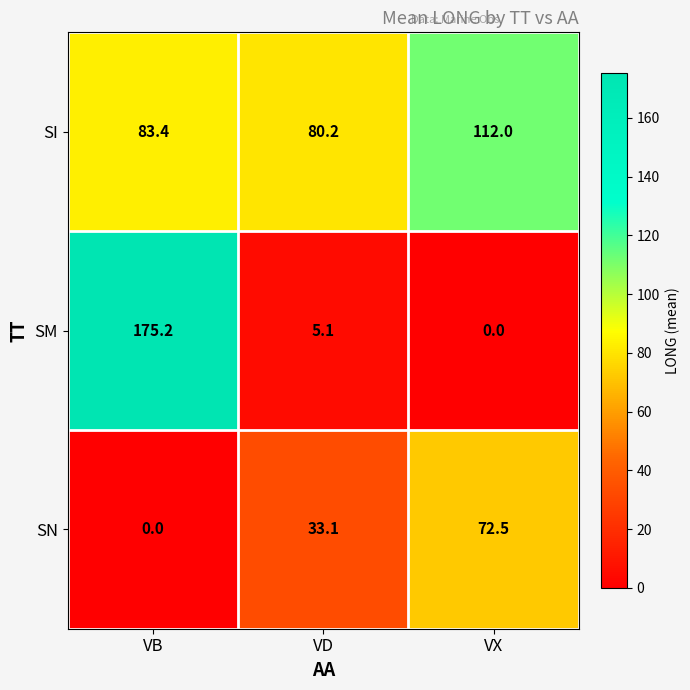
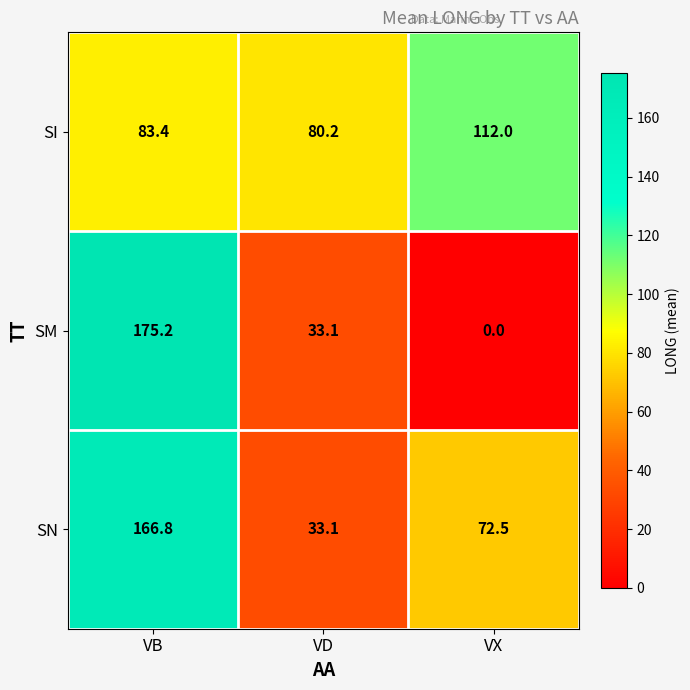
  {
    "SI": {
      "VB": 83.4,
      "VD": 80.2,
      "VX": 112.0
    },
    "SM": {
      "VB": 175.2,
-     "VD": 5.1,
+     "VD": 33.1,
      "VX": 0.0
    },
    "SN": {
-     "VB": 0.0,
+     "VB": 166.8,
      "VD": 33.1,
      "VX": 72.5
    }
  }
